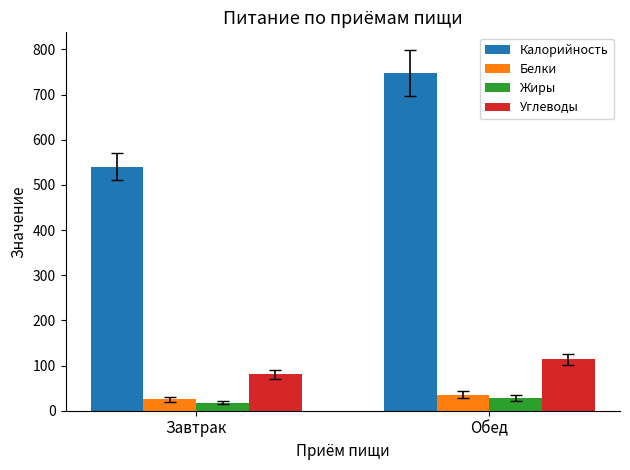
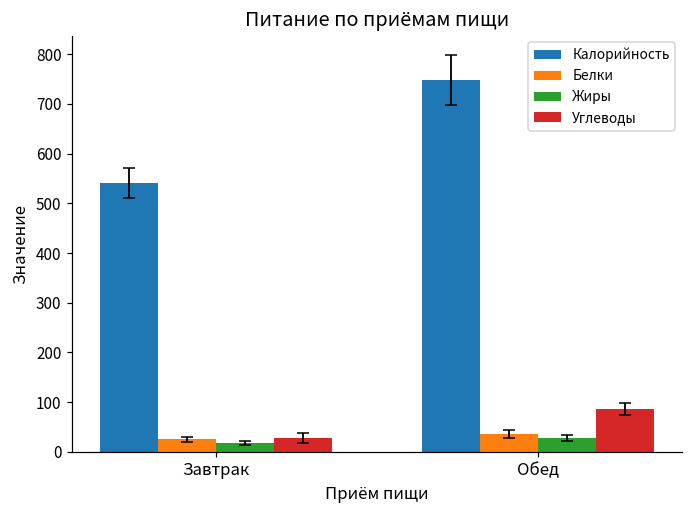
  {
    "Белки": {
      "Завтрак": 30,
      "Обед": 40
    },
    "Жиры": {
      "Завтрак": 20,
      "Обед": 30
    },
    "Углеводы": {
-     "Завтрак": 80,
-     "Обед": 110
+     "Завтрак": 30,
+     "Обед": 90
    }
  }
